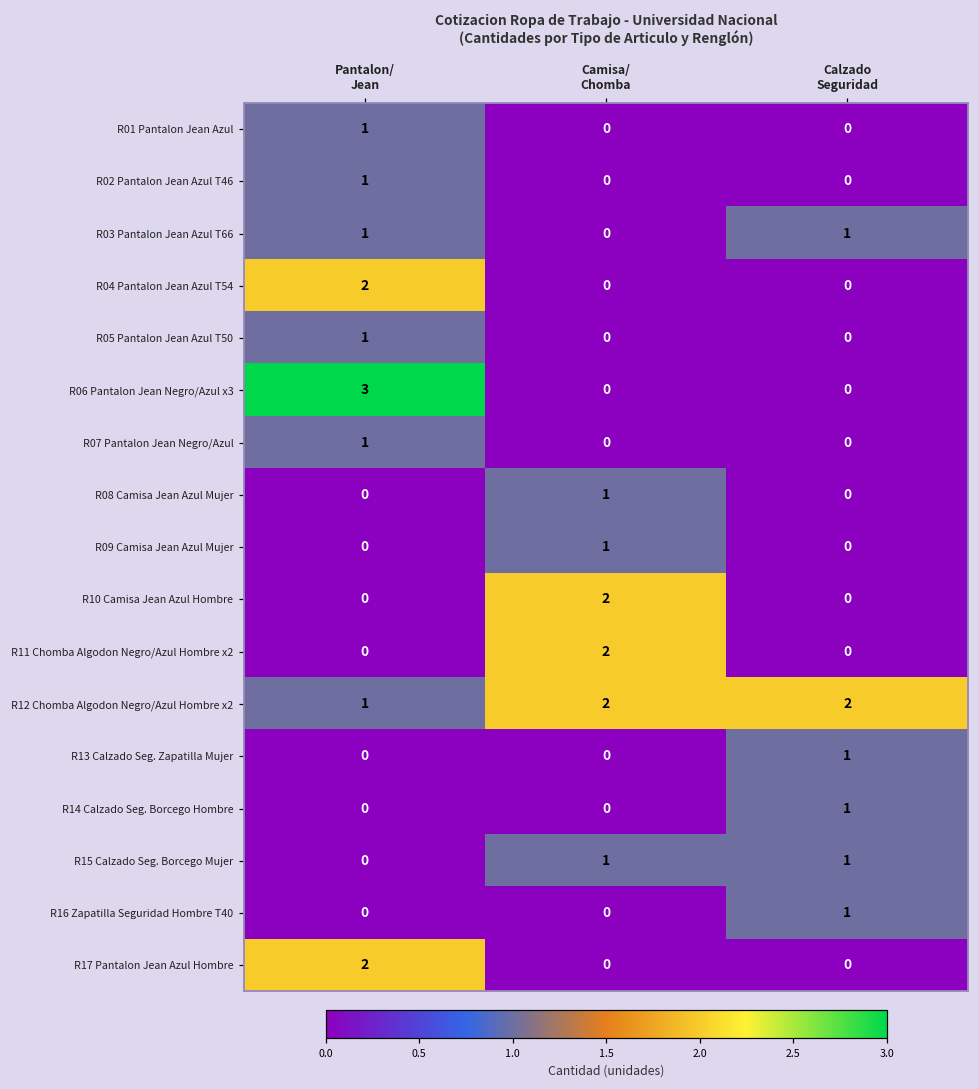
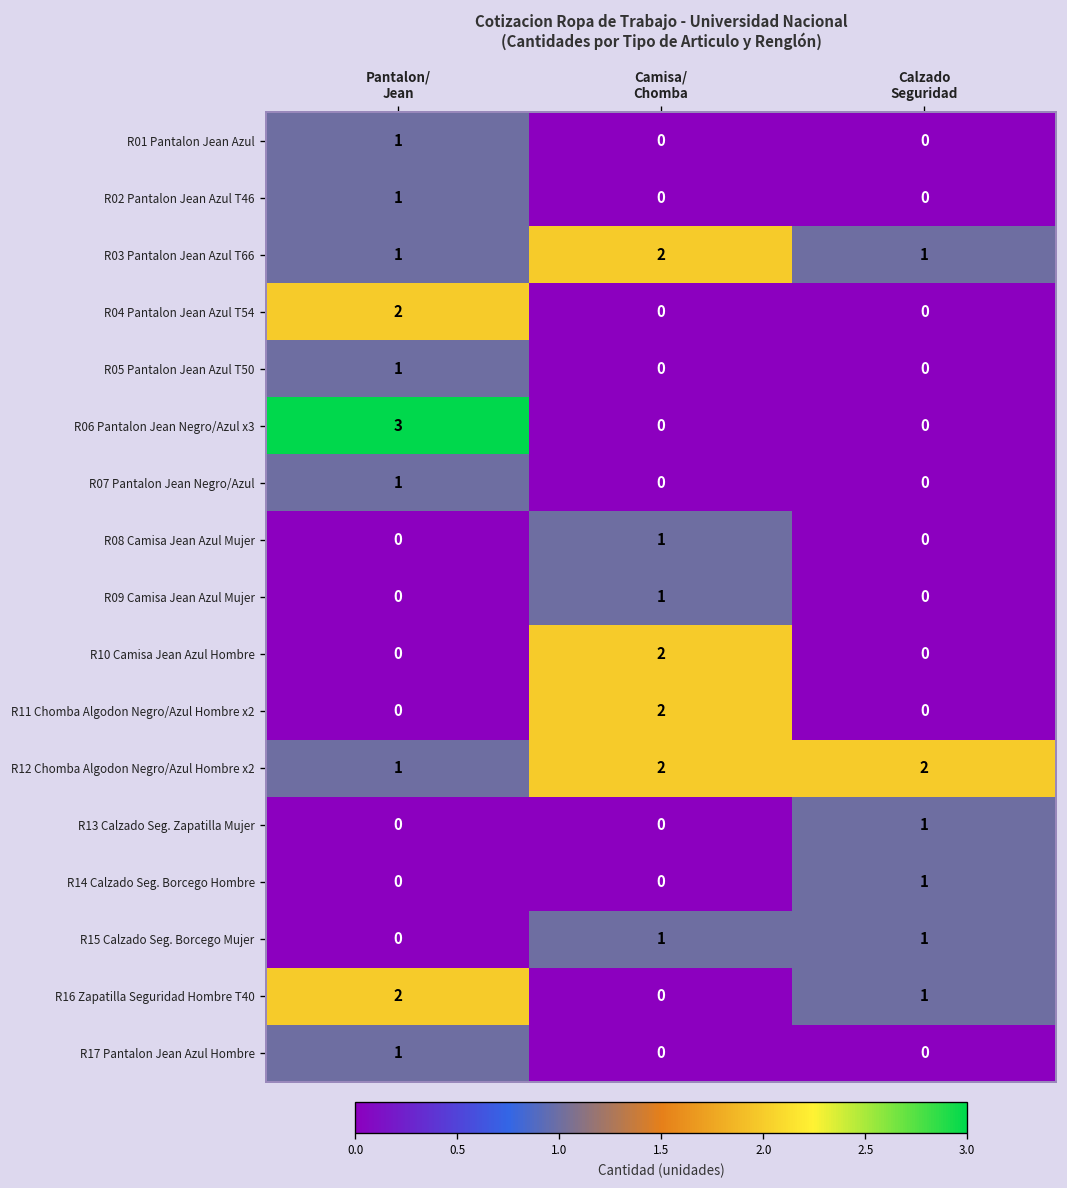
  {
    "R01 Pantalon Jean Azul": {
      "Pantalon/ Jean": 1,
      "Camisa/ Chomba": 0,
      "Calzado Seguridad": 0
    },
    "R02 Pantalon Jean Azul T46": {
      "Pantalon/ Jean": 1,
      "Camisa/ Chomba": 0,
      "Calzado Seguridad": 0
    },
    "R03 Pantalon Jean Azul T66": {
      "Pantalon/ Jean": 1,
-     "Camisa/ Chomba": 0,
+     "Camisa/ Chomba": 2,
      "Calzado Seguridad": 1
    },
    "R04 Pantalon Jean Azul T54": {
      "Pantalon/ Jean": 2,
      "Camisa/ Chomba": 0,
      "Calzado Seguridad": 0
    },
    "R05 Pantalon Jean Azul T50": {
      "Pantalon/ Jean": 1,
      "Camisa/ Chomba": 0,
      "Calzado Seguridad": 0
    },
    "R06 Pantalon Jean Negro/Azul x3": {
      "Pantalon/ Jean": 3,
      "Camisa/ Chomba": 0,
      "Calzado Seguridad": 0
    },
    "R07 Pantalon Jean Negro/Azul": {
      "Pantalon/ Jean": 1,
      "Camisa/ Chomba": 0,
      "Calzado Seguridad": 0
    },
    "R08 Camisa Jean Azul Mujer": {
      "Pantalon/ Jean": 0,
      "Camisa/ Chomba": 1,
      "Calzado Seguridad": 0
    },
    "R09 Camisa Jean Azul Mujer": {
      "Pantalon/ Jean": 0,
      "Camisa/ Chomba": 1,
      "Calzado Seguridad": 0
    },
    "R10 Camisa Jean Azul Hombre": {
      "Pantalon/ Jean": 0,
      "Camisa/ Chomba": 2,
      "Calzado Seguridad": 0
    },
    "R11 Chomba Algodon Negro/Azul Hombre x2": {
      "Pantalon/ Jean": 0,
      "Camisa/ Chomba": 2,
      "Calzado Seguridad": 0
    },
    "R12 Chomba Algodon Negro/Azul Hombre x2": {
      "Pantalon/ Jean": 1,
      "Camisa/ Chomba": 2,
      "Calzado Seguridad": 2
    },
    "R13 Calzado Seg. Zapatilla Mujer": {
      "Pantalon/ Jean": 0,
      "Camisa/ Chomba": 0,
      "Calzado Seguridad": 1
    },
    "R14 Calzado Seg. Borcego Hombre": {
      "Pantalon/ Jean": 0,
      "Camisa/ Chomba": 0,
      "Calzado Seguridad": 1
    },
    "R15 Calzado Seg. Borcego Mujer": {
      "Pantalon/ Jean": 0,
      "Camisa/ Chomba": 1,
      "Calzado Seguridad": 1
    },
    "R16 Zapatilla Seguridad Hombre T40": {
-     "Pantalon/ Jean": 0,
+     "Pantalon/ Jean": 2,
      "Camisa/ Chomba": 0,
      "Calzado Seguridad": 1
    },
    "R17 Pantalon Jean Azul Hombre": {
-     "Pantalon/ Jean": 2,
+     "Pantalon/ Jean": 1,
      "Camisa/ Chomba": 0,
      "Calzado Seguridad": 0
    }
  }
